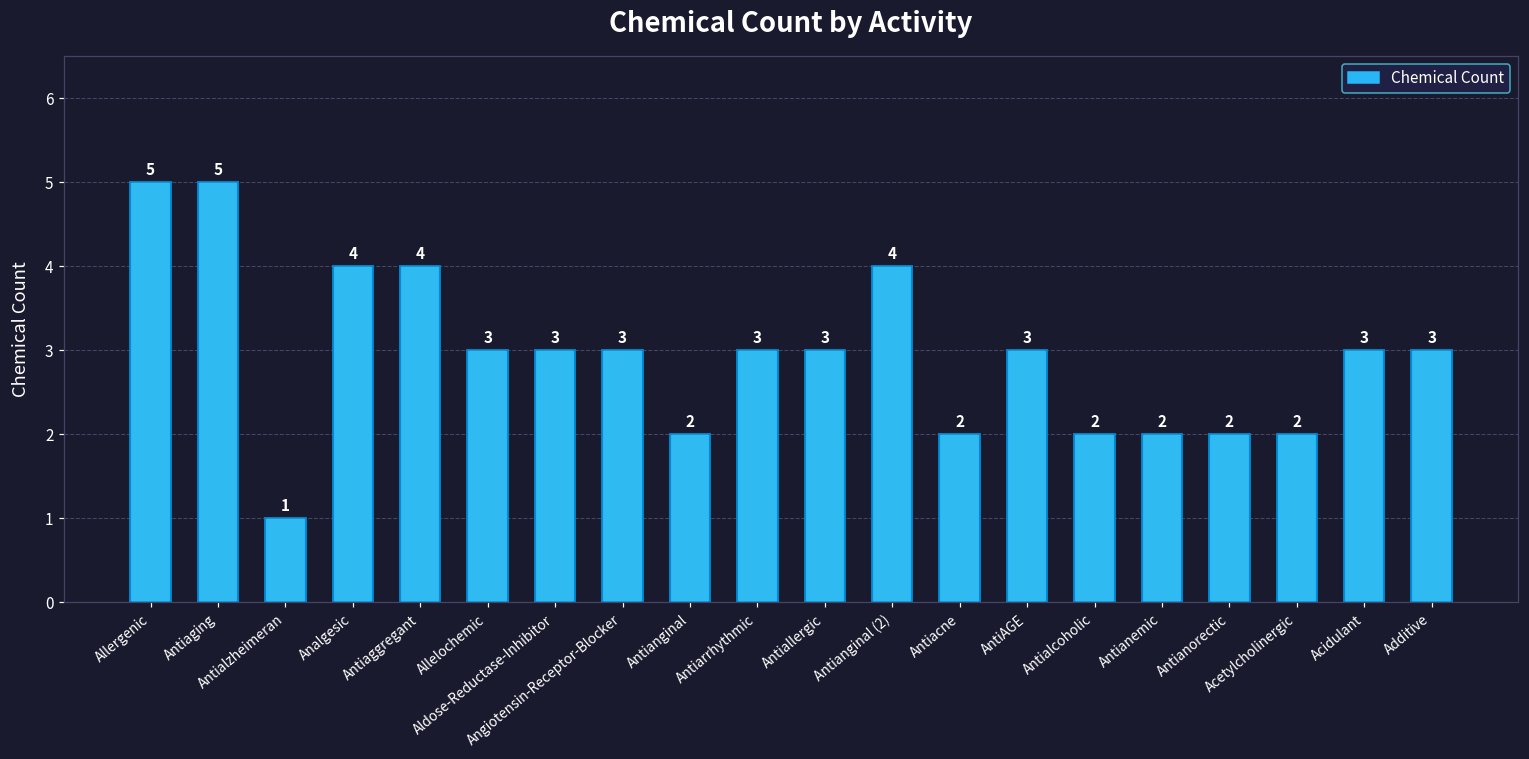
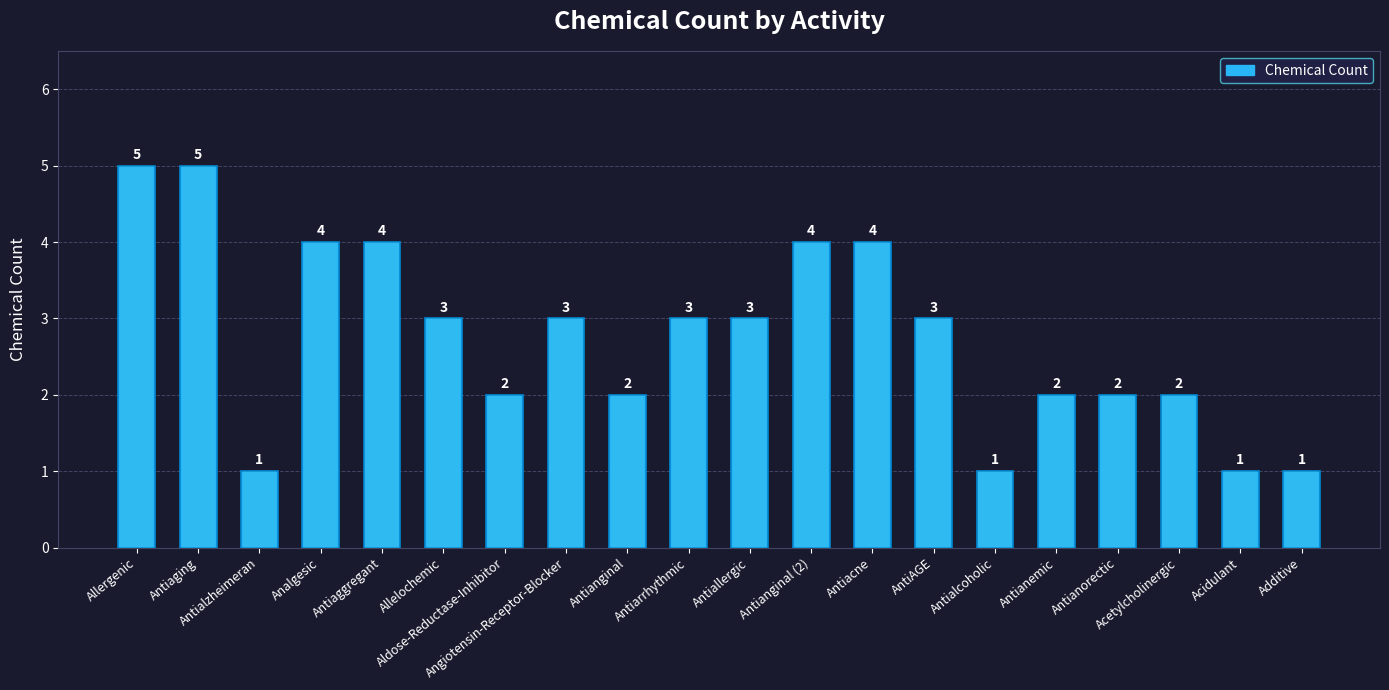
  {
    "Allergenic": 5,
    "Antiaging": 5,
    "Antialzheimeran": 1,
    "Analgesic": 4,
    "Antiaggregant": 4,
    "Allelochemic": 3,
-   "Aldose-Reductase-Inhibitor": 3,
+   "Aldose-Reductase-Inhibitor": 2,
    "Angiotensin-Receptor-Blocker": 3,
    "Antianginal": 2,
    "Antiarrhythmic": 3,
    "Antiallergic": 3,
    "Antianginal (2)": 4,
-   "Antiacne": 2,
+   "Antiacne": 4,
    "AntiAGE": 3,
-   "Antialcoholic": 2,
+   "Antialcoholic": 1,
    "Antianemic": 2,
    "Antianorectic": 2,
    "Acetylcholinergic": 2,
-   "Acidulant": 3,
-   "Additive": 3
+   "Acidulant": 1,
+   "Additive": 1
  }
